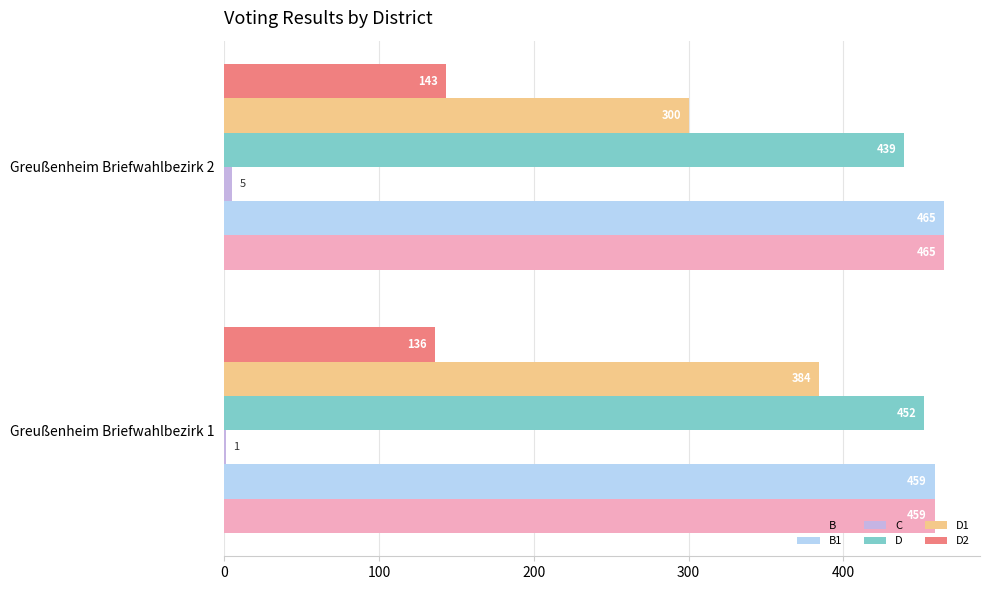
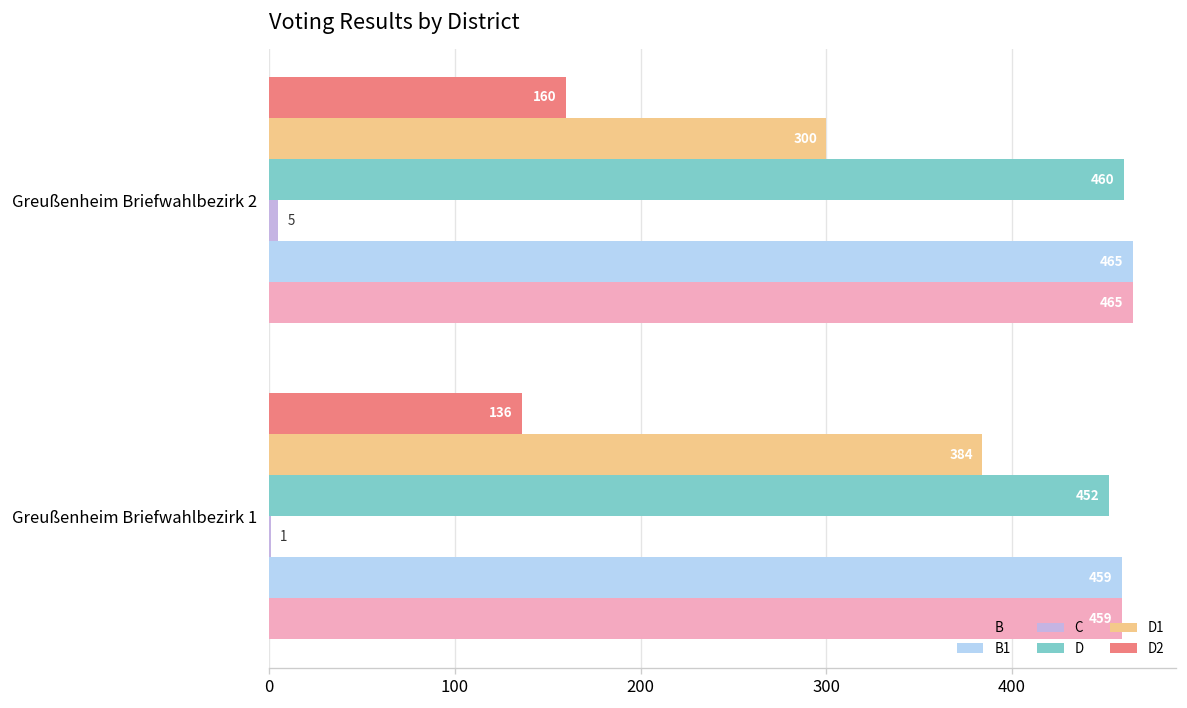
  {
    "D": {
-     "Greußenheim Briefwahlbezirk 2": 439,
+     "Greußenheim Briefwahlbezirk 2": 460,
      "Greußenheim Briefwahlbezirk 1": 452
    },
    "D1": {
      "Greußenheim Briefwahlbezirk 2": 300,
      "Greußenheim Briefwahlbezirk 1": 384
    },
    "D2": {
-     "Greußenheim Briefwahlbezirk 2": 143,
+     "Greußenheim Briefwahlbezirk 2": 160,
      "Greußenheim Briefwahlbezirk 1": 136
    }
  }
